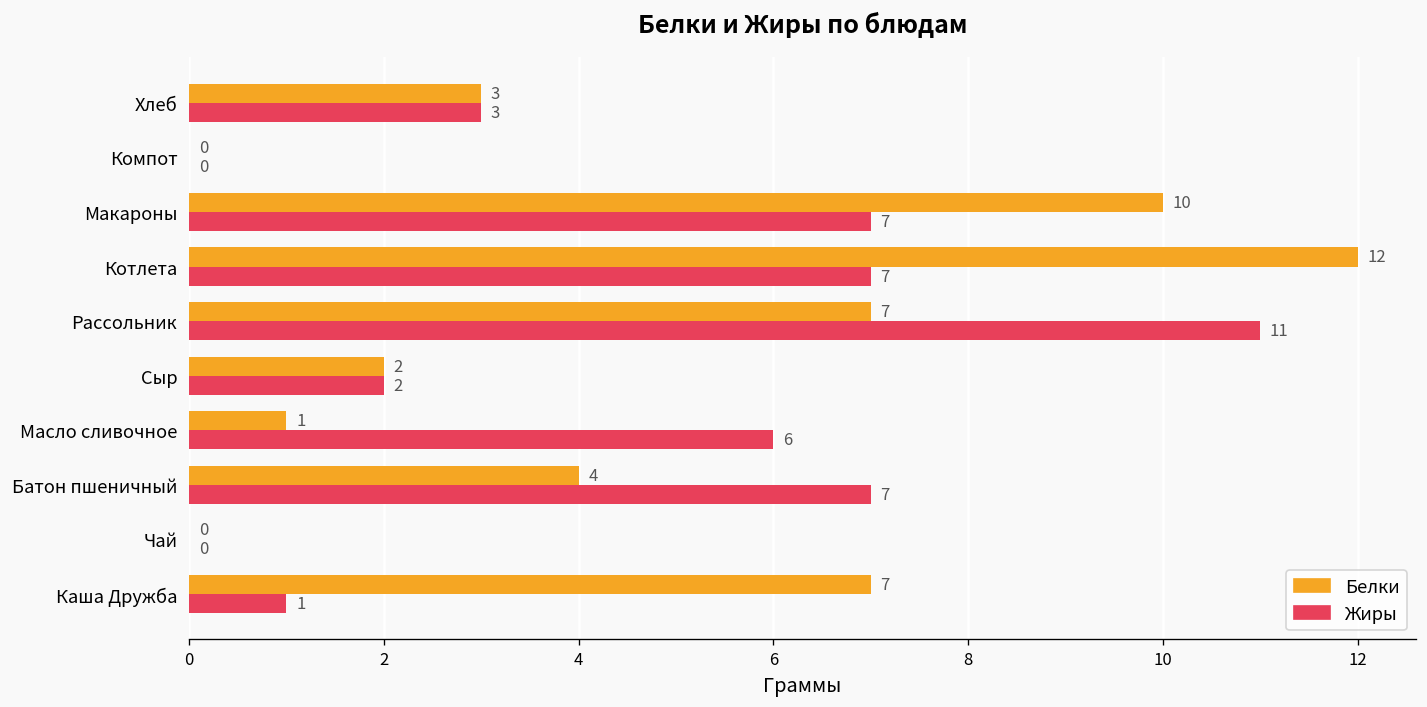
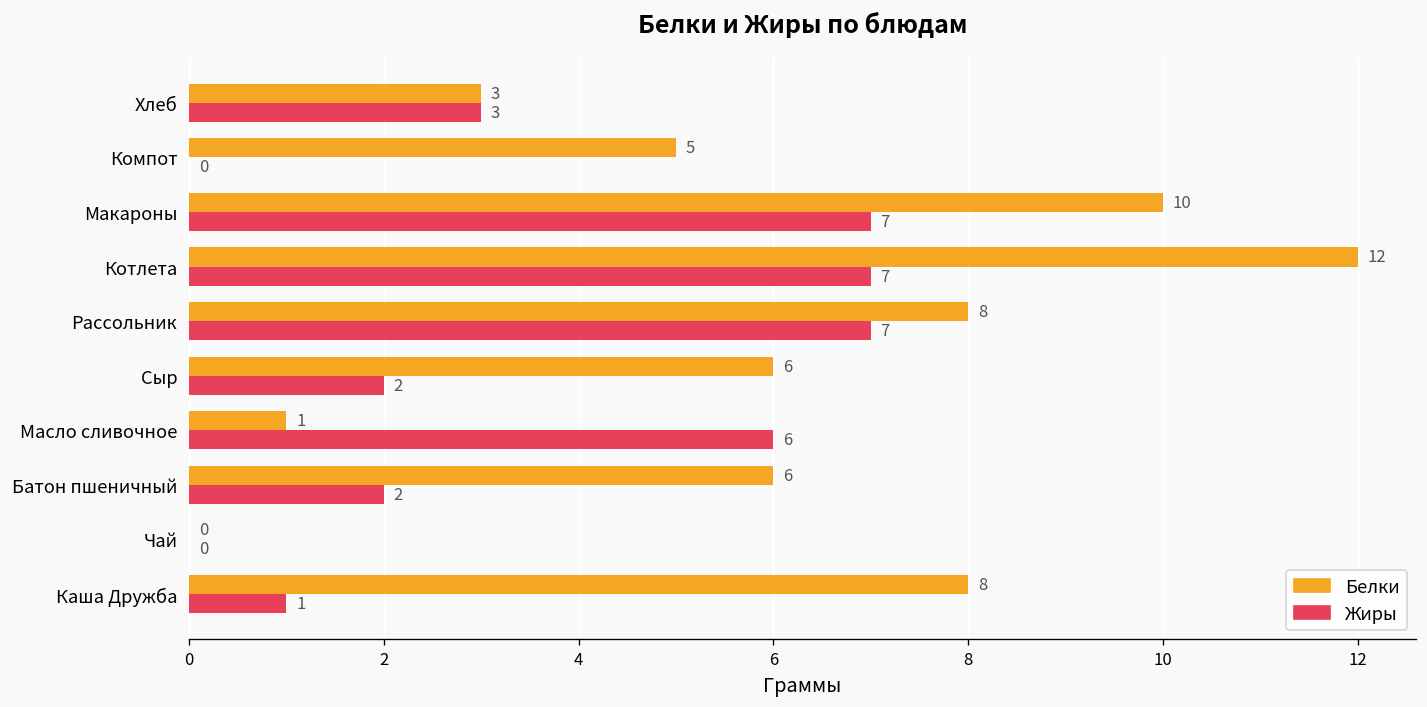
  {
    "Белки": {
      "Хлеб": 3,
-     "Компот": 0,
+     "Компот": 5,
      "Макароны": 10,
      "Котлета": 12,
-     "Рассольник": 7,
-     "Сыр": 2,
+     "Рассольник": 8,
+     "Сыр": 6,
      "Масло сливочное": 1,
-     "Батон пшеничный": 4,
+     "Батон пшеничный": 6,
      "Чай": 0,
-     "Каша Дружба": 7
+     "Каша Дружба": 8
    },
    "Жиры": {
      "Хлеб": 3,
      "Компот": 0,
      "Макароны": 7,
      "Котлета": 7,
-     "Рассольник": 11,
+     "Рассольник": 7,
      "Сыр": 2,
      "Масло сливочное": 6,
-     "Батон пшеничный": 7,
+     "Батон пшеничный": 2,
      "Чай": 0,
      "Каша Дружба": 1
    }
  }
